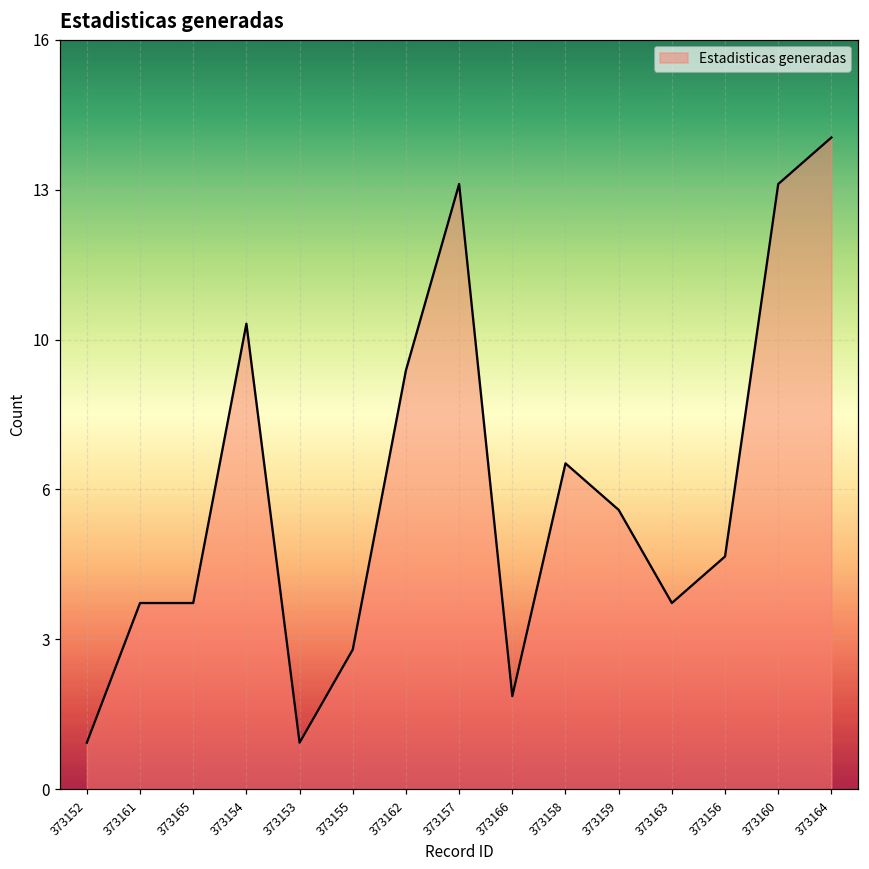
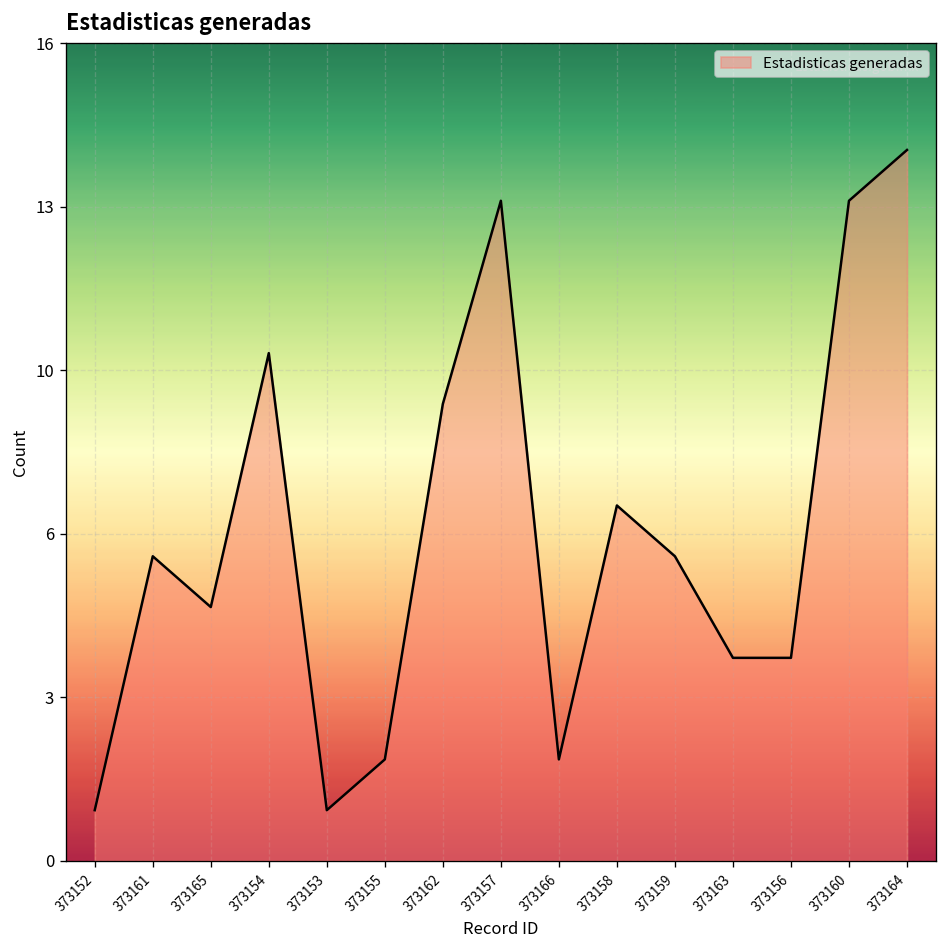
  {
    "373152": 1,
-   "373161": 4,
-   "373165": 4,
+   "373161": 6,
+   "373165": 5,
    "373154": 10,
    "373153": 1,
-   "373155": 3,
+   "373155": 2,
    "373162": 9,
    "373157": 13,
    "373166": 2,
    "373158": 7,
    "373159": 6,
    "373163": 4,
-   "373156": 5,
+   "373156": 4,
    "373160": 13,
    "373164": 14
  }
